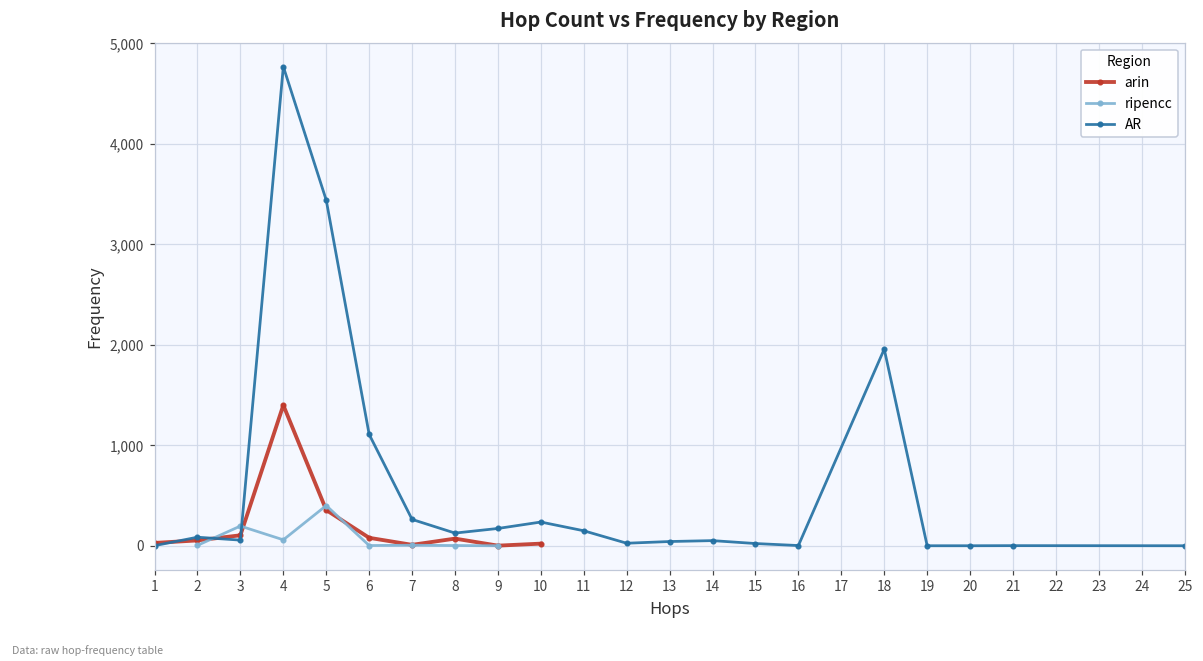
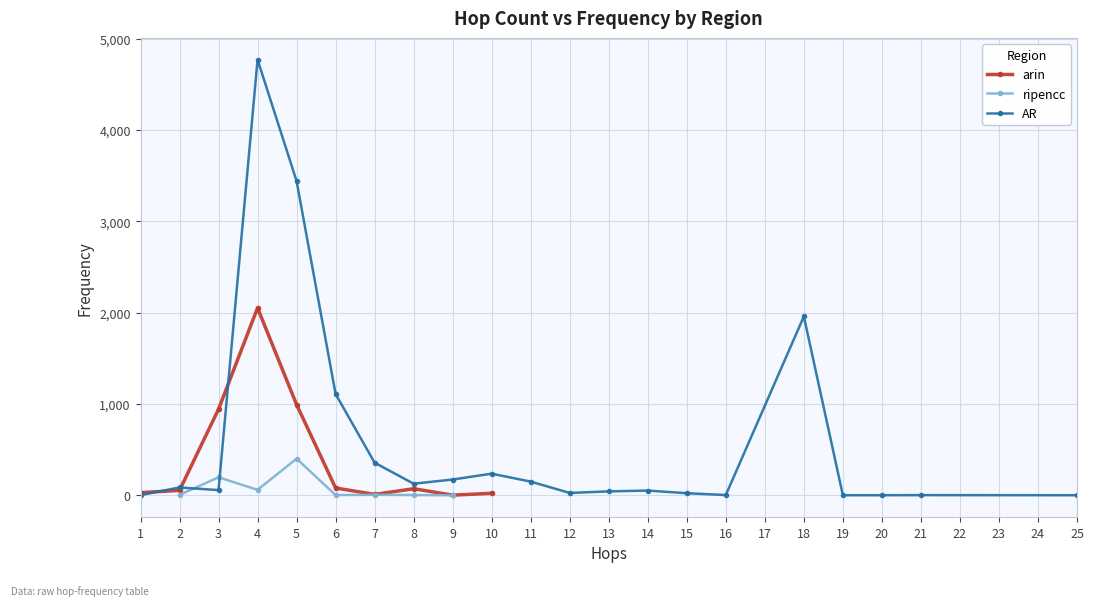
  {
    "arin": {
      "2": "100",
-     "3": "100",
-     "4": "1,400",
-     "5": "400",
+     "3": "900",
+     "4": "2,100",
+     "5": "1,000",
      "6": "100",
      "8": "100",
      "10": "0"
    },
    "ripencc": {
      "2": "0",
      "3": "200",
      "4": "100",
      "5": "400",
      "6": "0",
      "8": "0"
    },
    "AR": {
      "2": "100",
      "3": "100",
      "4": "4,800",
      "5": "3,400",
      "6": "1,100",
-     "7": "300",
+     "7": "400",
      "8": "100",
      "9": "200",
      "10": "200",
      "11": "200",
      "12": "0",
      "13": "0",
      "14": "100",
      "15": "0",
      "16": "0",
      "18": "2,000",
      "19": "0",
      "20": "0",
      "21": "0",
      "25": "0"
    }
  }
